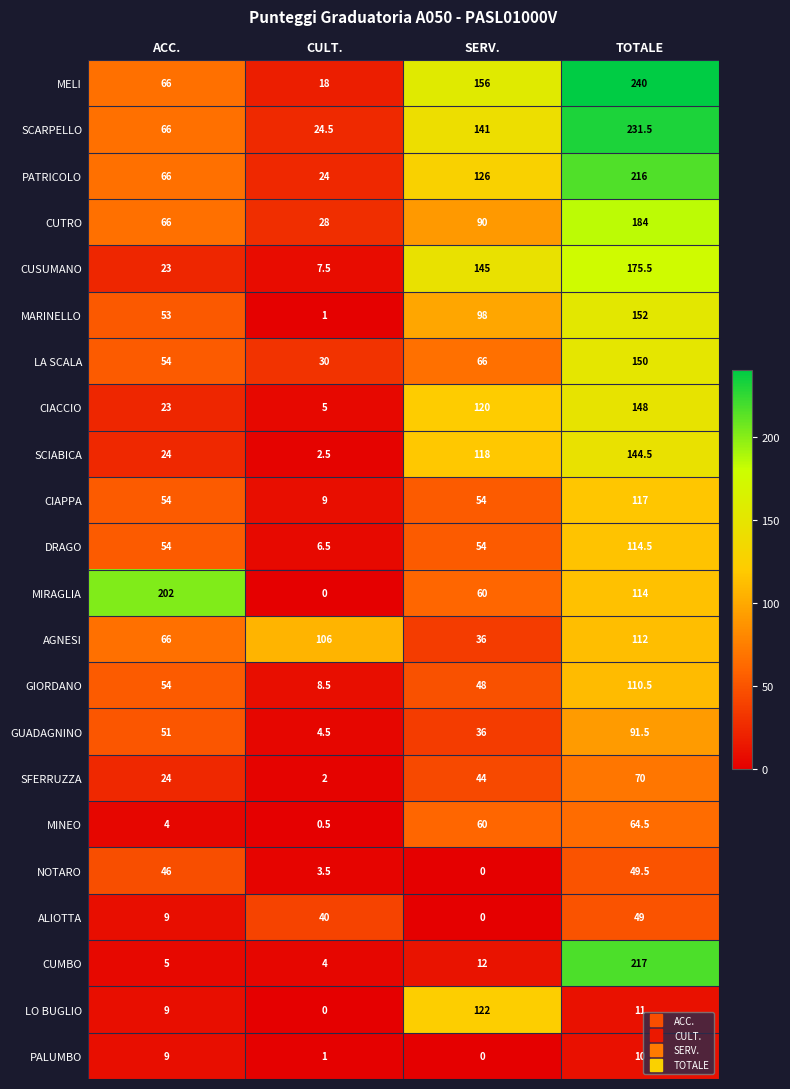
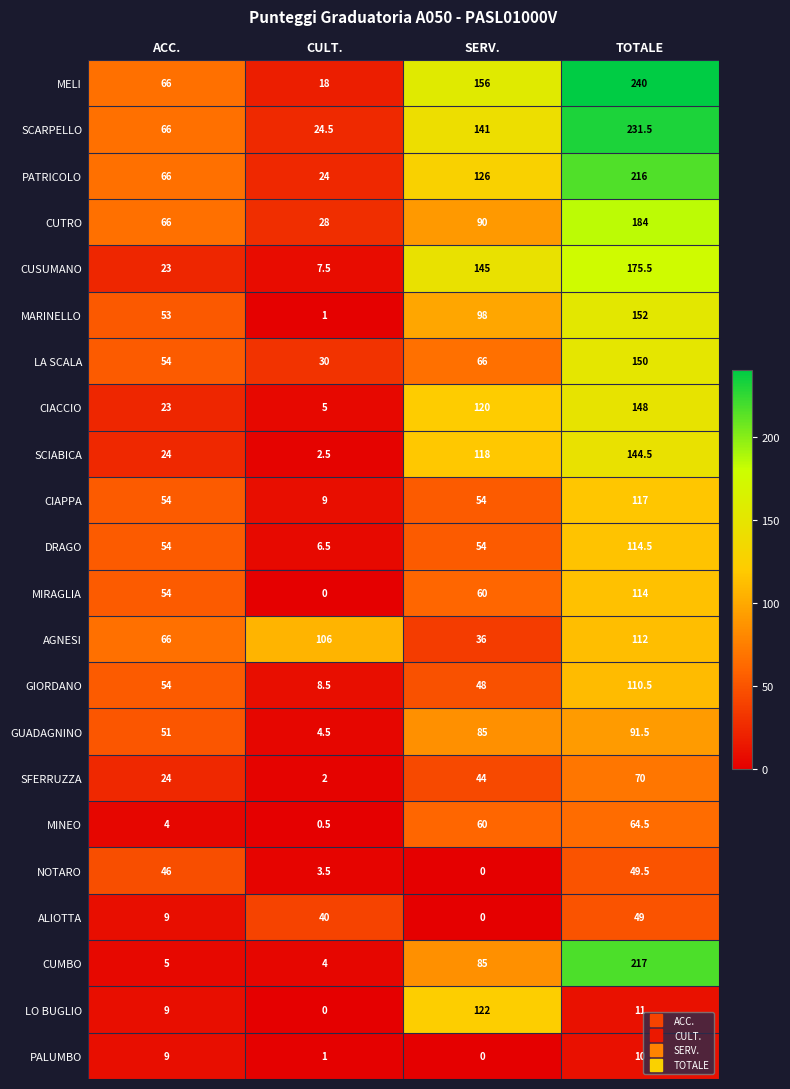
  {
    "MELI": {
      "ACC.": 66,
      "CULT.": 18,
      "SERV.": 156,
      "TOTALE": 240
    },
    "SCARPELLO": {
      "ACC.": 66,
      "CULT.": 24.5,
      "SERV.": 141,
      "TOTALE": 231.5
    },
    "PATRICOLO": {
      "ACC.": 66,
      "CULT.": 24,
      "SERV.": 126,
      "TOTALE": 216
    },
    "CUTRO": {
      "ACC.": 66,
      "CULT.": 28,
      "SERV.": 90,
      "TOTALE": 184
    },
    "CUSUMANO": {
      "ACC.": 23,
      "CULT.": 7.5,
      "SERV.": 145,
      "TOTALE": 175.5
    },
    "MARINELLO": {
      "ACC.": 53,
      "CULT.": 1,
      "SERV.": 98,
      "TOTALE": 152
    },
    "LA SCALA": {
      "ACC.": 54,
      "CULT.": 30,
      "SERV.": 66,
      "TOTALE": 150
    },
    "CIACCIO": {
      "ACC.": 23,
      "CULT.": 5,
      "SERV.": 120,
      "TOTALE": 148
    },
    "SCIABICA": {
      "ACC.": 24,
      "CULT.": 2.5,
      "SERV.": 118,
      "TOTALE": 144.5
    },
    "CIAPPA": {
      "ACC.": 54,
      "CULT.": 9,
      "SERV.": 54,
      "TOTALE": 117
    },
    "DRAGO": {
      "ACC.": 54,
      "CULT.": 6.5,
      "SERV.": 54,
      "TOTALE": 114.5
    },
    "MIRAGLIA": {
-     "ACC.": 202,
+     "ACC.": 54,
      "CULT.": 0,
      "SERV.": 60,
      "TOTALE": 114
    },
    "AGNESI": {
      "ACC.": 66,
      "CULT.": 106,
      "SERV.": 36,
      "TOTALE": 112
    },
    "GIORDANO": {
      "ACC.": 54,
      "CULT.": 8.5,
      "SERV.": 48,
      "TOTALE": 110.5
    },
    "GUADAGNINO": {
      "ACC.": 51,
      "CULT.": 4.5,
-     "SERV.": 36,
+     "SERV.": 85,
      "TOTALE": 91.5
    },
    "SFERRUZZA": {
      "ACC.": 24,
      "CULT.": 2,
      "SERV.": 44,
      "TOTALE": 70
    },
    "MINEO": {
      "ACC.": 4,
      "CULT.": 0.5,
      "SERV.": 60,
      "TOTALE": 64.5
    },
    "NOTARO": {
      "ACC.": 46,
      "CULT.": 3.5,
      "SERV.": 0,
      "TOTALE": 49.5
    },
    "ALIOTTA": {
      "ACC.": 9,
      "CULT.": 40,
      "SERV.": 0,
      "TOTALE": 49
    },
    "CUMBO": {
      "ACC.": 5,
      "CULT.": 4,
-     "SERV.": 12,
+     "SERV.": 85,
      "TOTALE": 217
    },
    "LO BUGLIO": {
      "ACC.": 9,
      "CULT.": 0,
      "SERV.": 122
    },
    "PALUMBO": {
      "ACC.": 9,
      "CULT.": 1,
      "SERV.": 0
    }
  }
